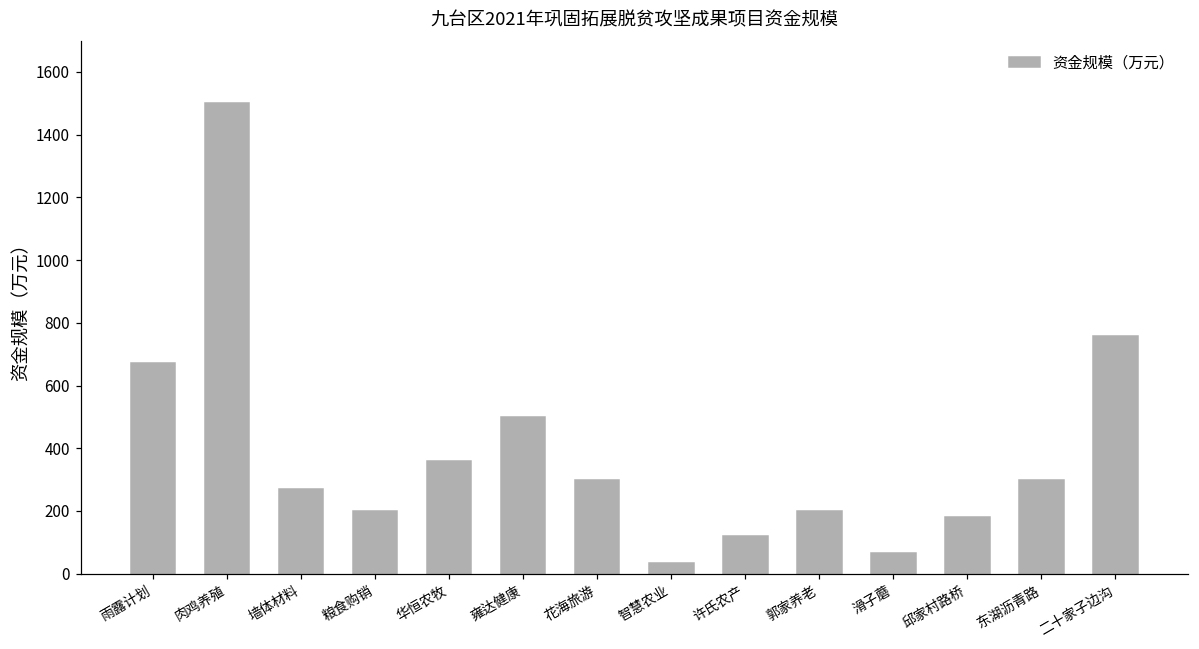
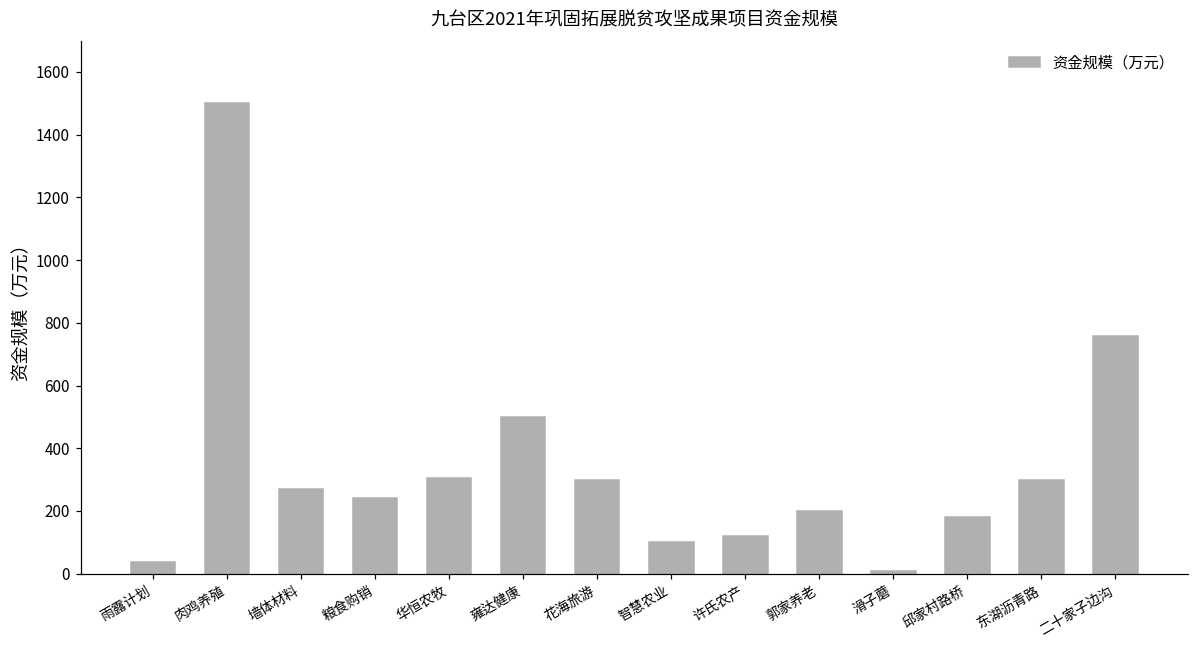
  {
-   "雨露计划": 670,
+   "雨露计划": 40,
    "肉鸡养殖": 1500,
    "墙体材料": 270,
-   "粮食购销": 200,
-   "华恒农牧": 360,
+   "粮食购销": 240,
+   "华恒农牧": 300,
    "雍达健康": 500,
    "花海旅游": 300,
-   "智慧农业": 30,
+   "智慧农业": 100,
    "许氏农产": 120,
    "郭家养老": 200,
-   "滑子蘑": 70,
+   "滑子蘑": 10,
    "邱家村路桥": 180,
    "东湖沥青路": 300,
    "二十家子边沟": 760
  }
